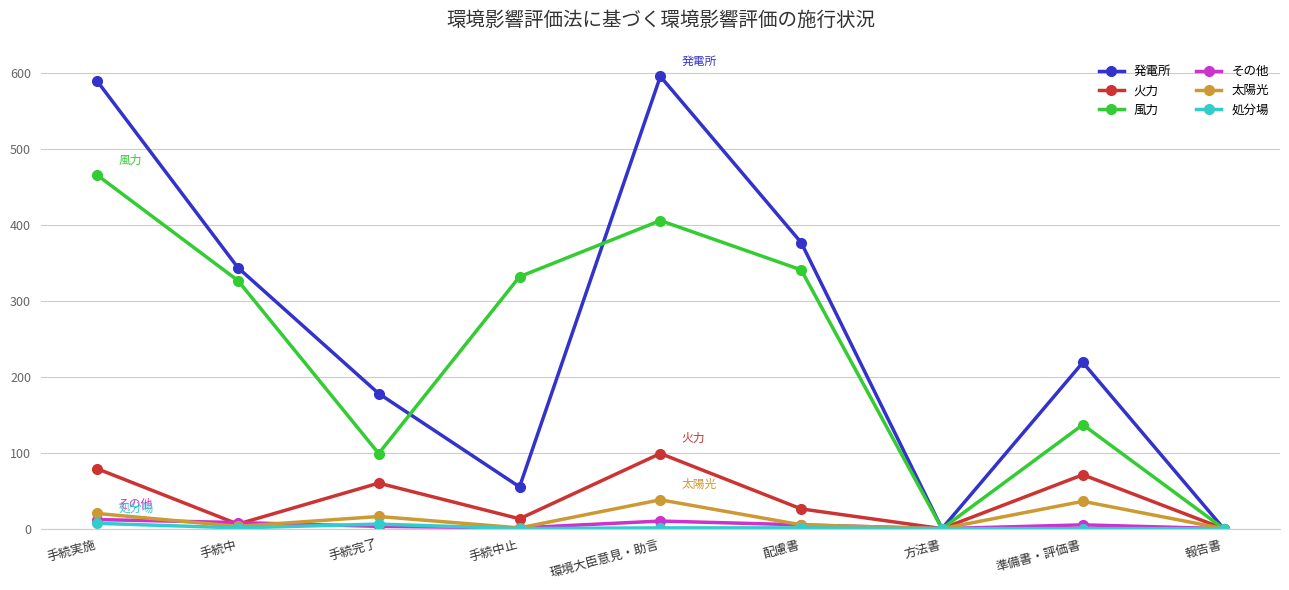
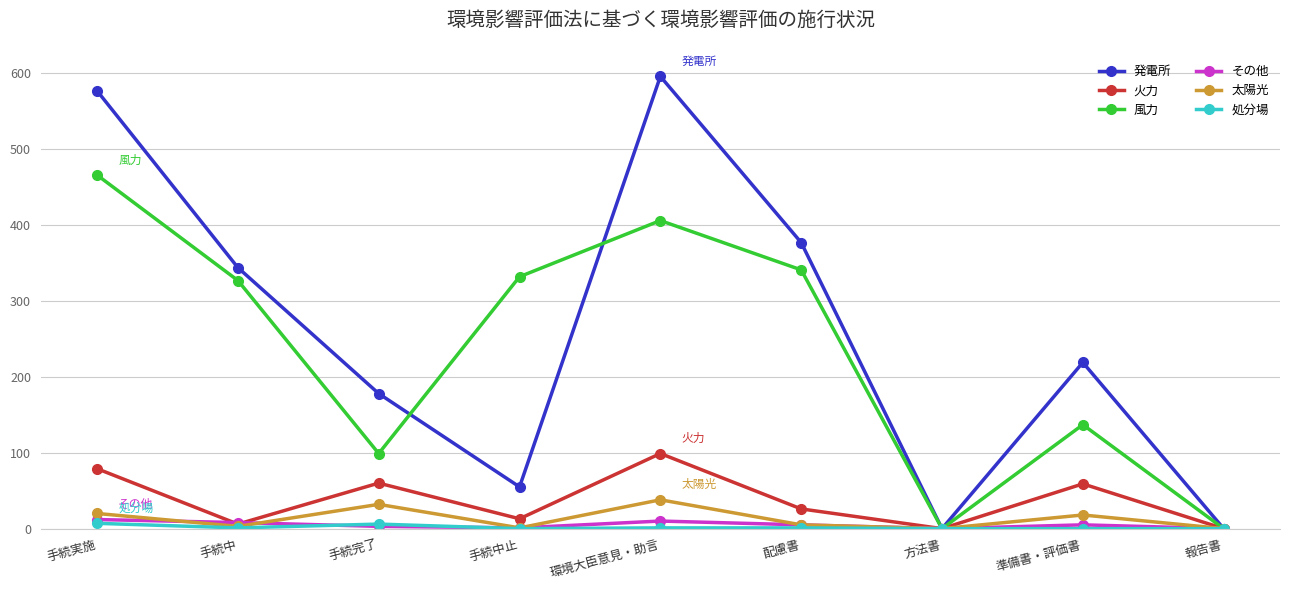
  {
    "発電所": {
-     "手続実施": 590,
+     "手続実施": 580,
      "手続中": 340,
      "手続完了": 180,
      "手続中止": 60,
      "環境大臣意見・助言": 600,
      "配慮書": 380,
      "準備書・評価書": 220
    },
    "火力": {
      "手続実施": 80,
      "手続完了": 60,
      "手続中止": 10,
      "環境大臣意見・助言": 100,
      "配慮書": 30,
-     "準備書・評価書": 70
+     "準備書・評価書": 60
    },
    "風力": {
      "手続実施": 470,
      "手続中": 330,
      "手続完了": 100,
      "手続中止": 330,
      "環境大臣意見・助言": 410,
      "配慮書": 340,
      "準備書・評価書": 140
    },
    "その他": {
      "手続実施": 10,
      "環境大臣意見・助言": 10,
      "準備書・評価書": 10
    },
    "太陽光": {
      "手続実施": 20,
-     "手続完了": 20,
+     "手続完了": 30,
      "環境大臣意見・助言": 40,
-     "準備書・評価書": 40
+     "準備書・評価書": 20
    },
    "処分場": {
      "手続実施": 10,
      "環境大臣意見・助言": 0,
      "配慮書": 0,
      "準備書・評価書": 0
    }
  }
